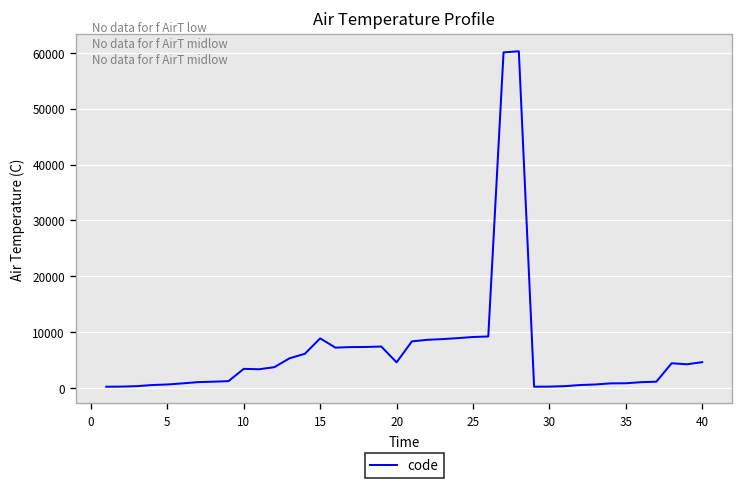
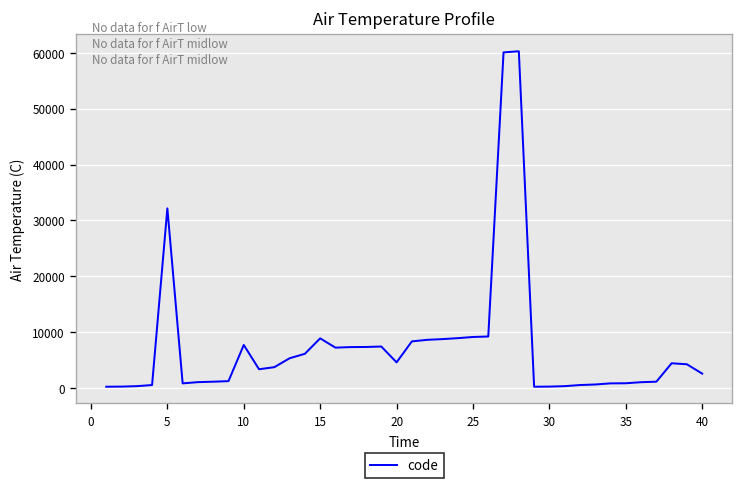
  {
-   "5": 1000,
-   "10": 3000,
+   "5": 32000,
+   "10": 8000,
    "15": 9000,
    "20": 5000,
    "25": 9000,
    "30": 0,
    "35": 1000,
-   "40": 5000
+   "40": 3000
  }
